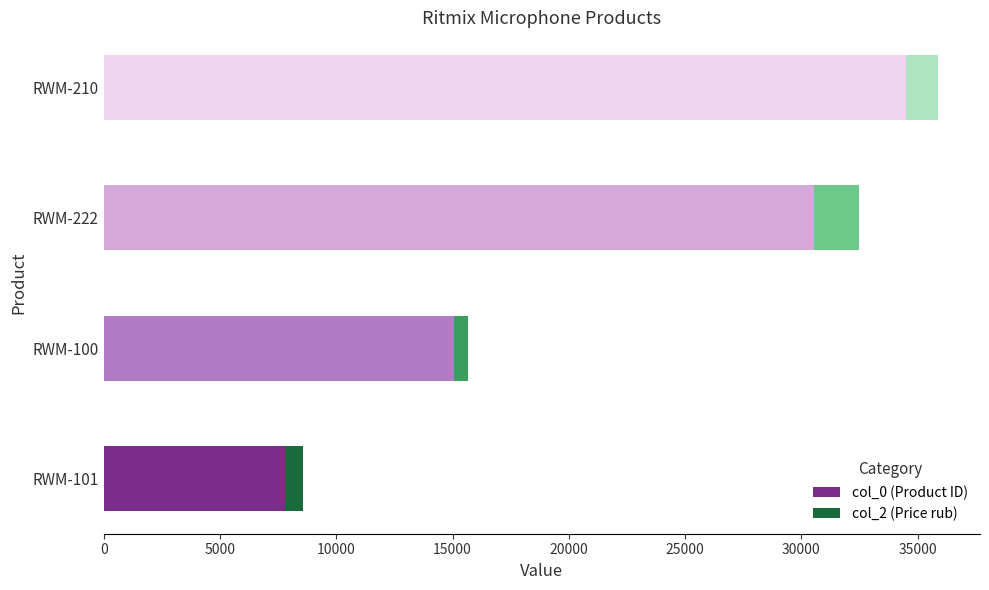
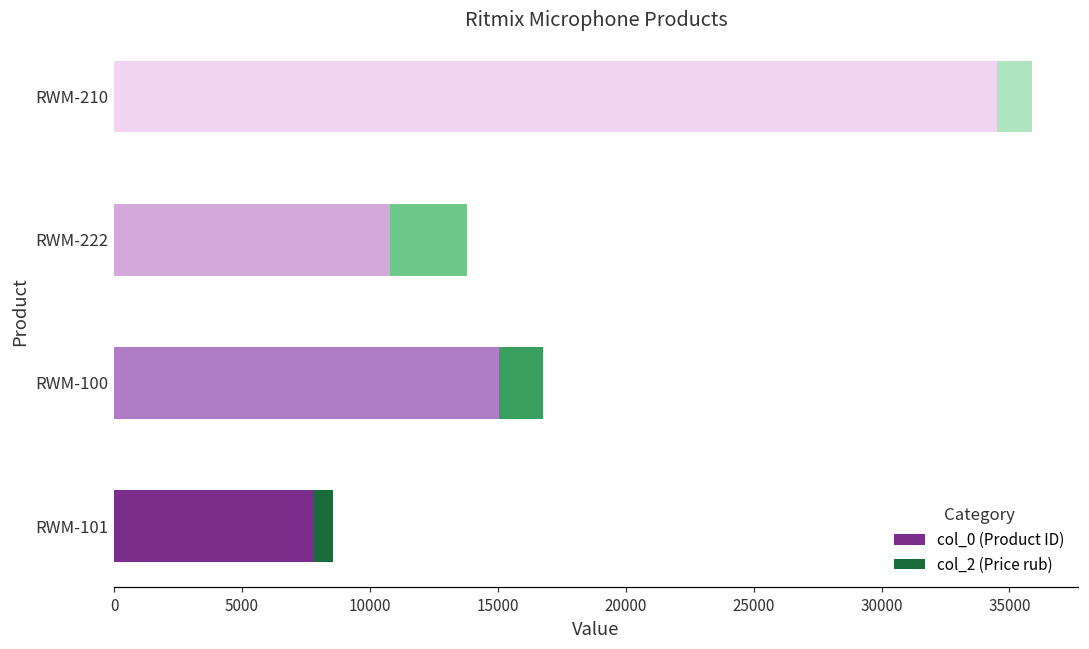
  {
    "col_0 (Product ID)": {
      "RWM-210": 34500,
-     "RWM-222": 30500,
+     "RWM-222": 10800,
      "RWM-100": 15100,
      "RWM-101": 7800
    },
    "col_2 (Price rub)": {
      "RWM-210": 1400,
-     "RWM-222": 1900,
-     "RWM-100": 600,
+     "RWM-222": 3000,
+     "RWM-100": 1700,
      "RWM-101": 800
    }
  }
